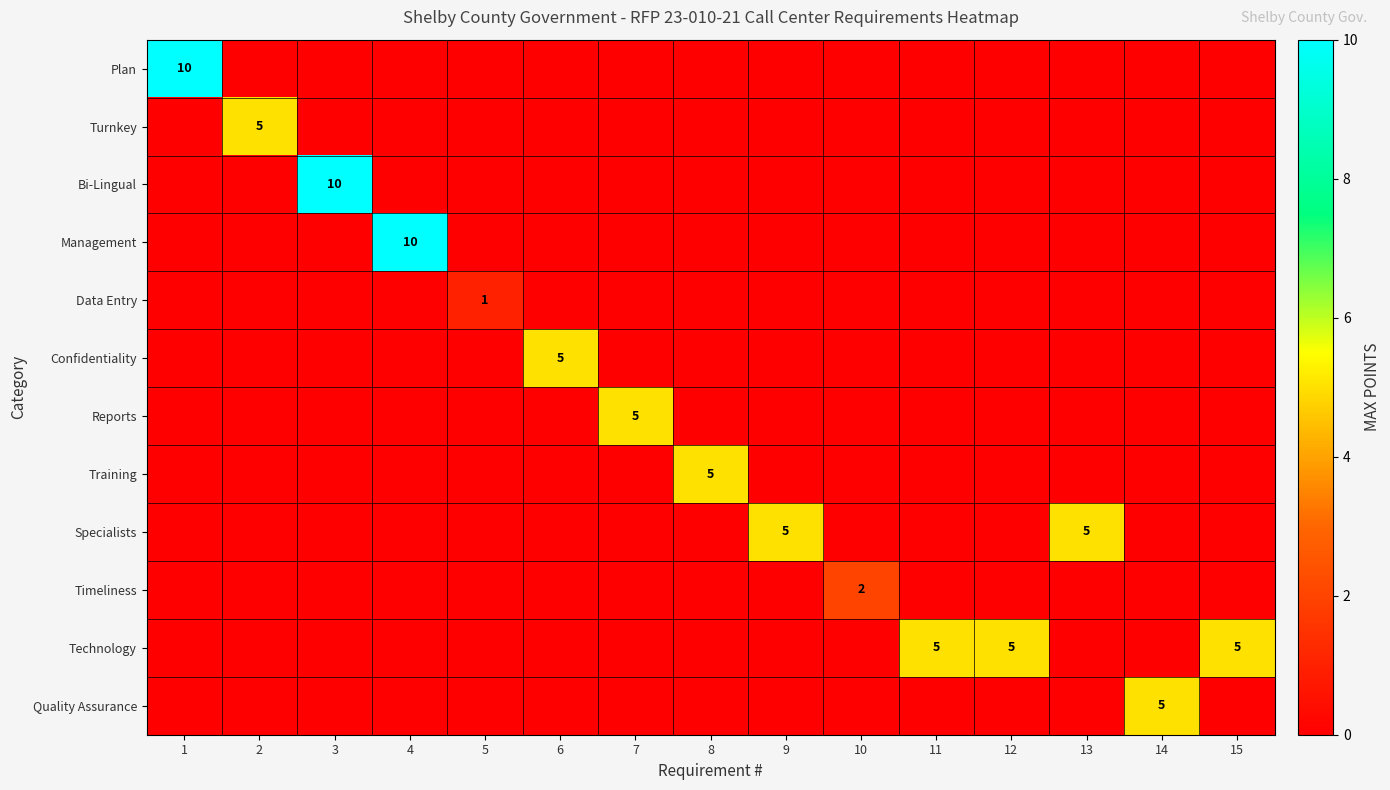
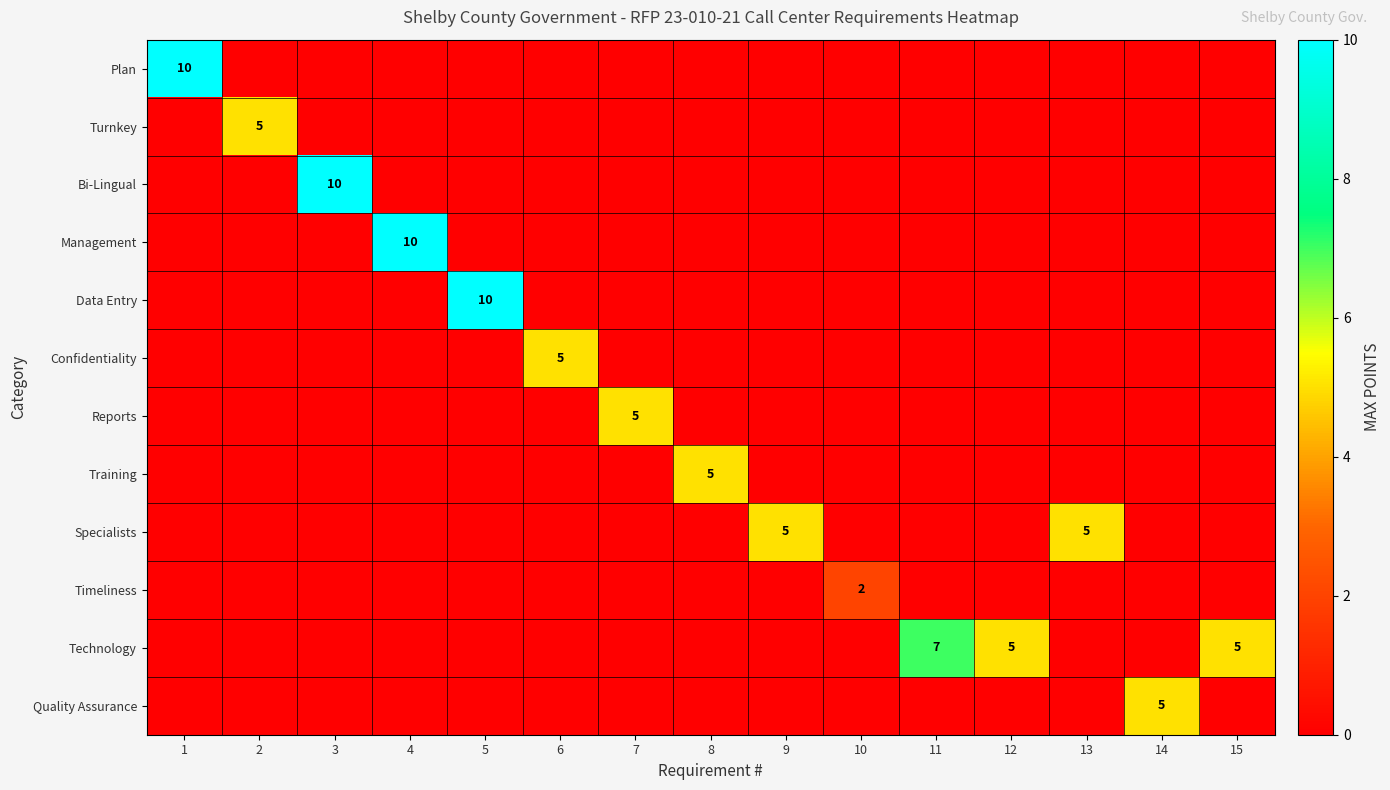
  {
    "Plan": {
      "1": 10
    },
    "Turnkey": {
      "2": 5
    },
    "Bi-Lingual": {
      "3": 10
    },
    "Management": {
      "4": 10
    },
    "Data Entry": {
-     "5": 1
+     "5": 10
    },
    "Confidentiality": {
      "6": 5
    },
    "Reports": {
      "7": 5
    },
    "Training": {
      "8": 5
    },
    "Specialists": {
      "9": 5,
      "13": 5
    },
    "Timeliness": {
      "10": 2
    },
    "Technology": {
-     "11": 5,
+     "11": 7,
      "12": 5,
      "15": 5
    },
    "Quality Assurance": {
      "14": 5
    }
  }
